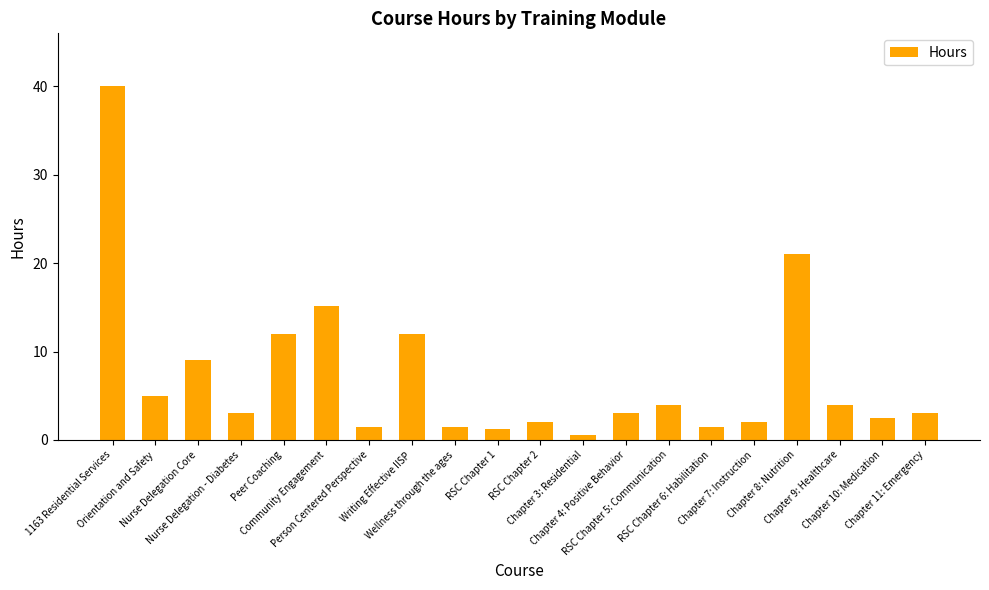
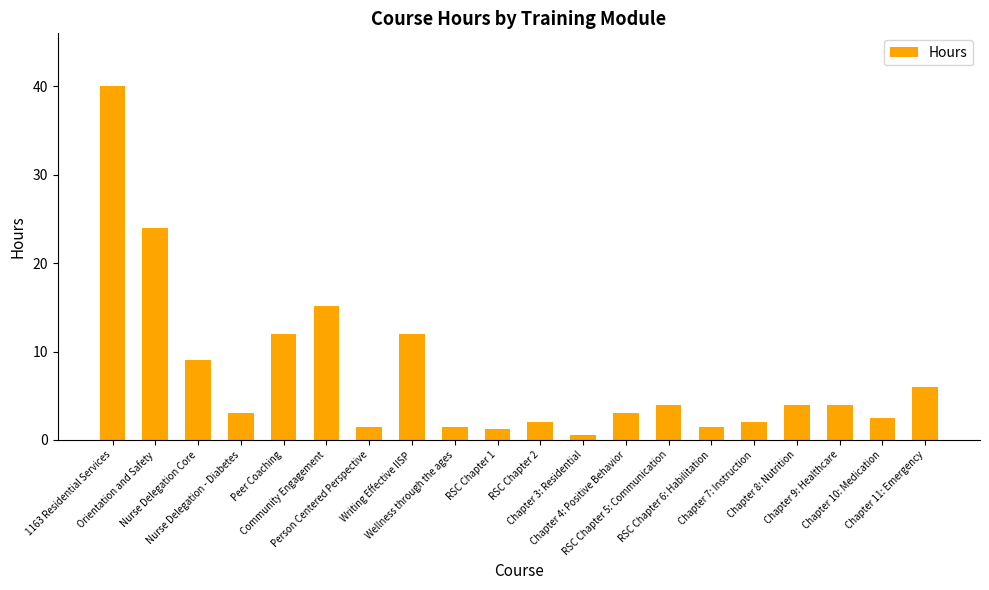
  {
    "1163 Residential Services": 40,
-   "Orientation and Safety": 5,
+   "Orientation and Safety": 24,
    "Nurse Delegation Core": 9,
    "Nurse Delegation - Diabetes": 3,
    "Peer Coaching": 12,
    "Community Engagement": 15,
    "Person Centered Perspective": 2,
    "Writing Effective IISP": 12,
    "Wellness through the ages": 2,
    "RSC Chapter 1": 1,
    "RSC Chapter 2": 2,
    "Chapter 3: Residential": 1,
    "Chapter 4: Positive Behavior": 3,
    "RSC Chapter 5: Communication": 4,
    "RSC Chapter 6: Habilitation": 2,
    "Chapter 7: Instruction": 2,
-   "Chapter 8: Nutrition": 21,
+   "Chapter 8: Nutrition": 4,
    "Chapter 9: Healthcare": 4,
    "Chapter 10: Medication": 3,
-   "Chapter 11: Emergency": 3
+   "Chapter 11: Emergency": 6
  }
